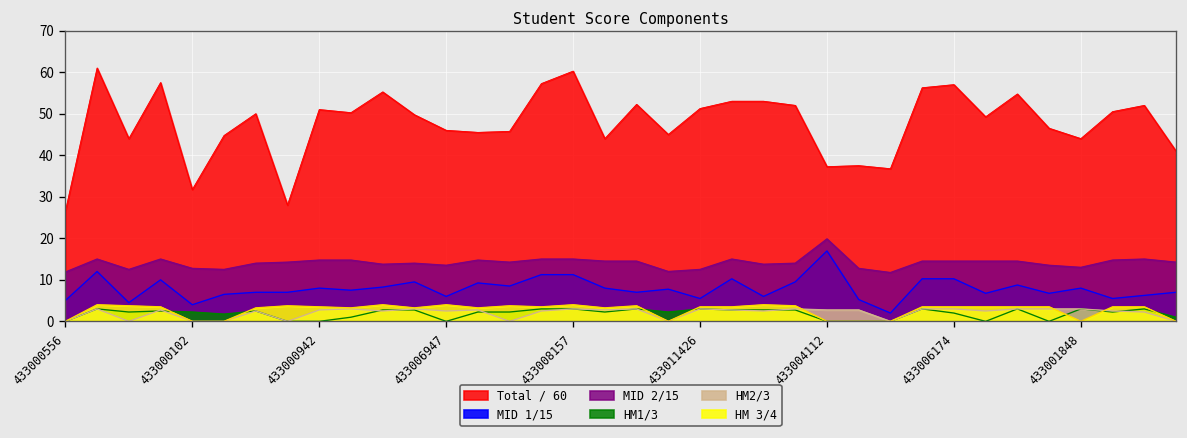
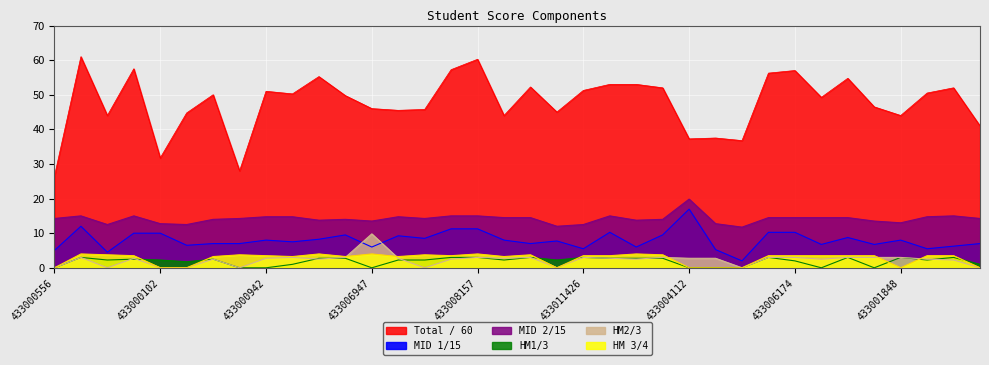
  {
    "Total / 60": {
      "433000556": 27,
      "433000102": 32,
      "433000942": 51,
      "433006947": 46,
      "433008157": 60,
      "433011426": 51,
      "433004112": 37,
      "433006174": 57,
      "433001848": 44
    },
    "MID 1/15": {
      "433000556": 5,
-     "433000102": 4,
+     "433000102": 10,
      "433000942": 8,
      "433006947": 6,
      "433008157": 11,
      "433011426": 6,
      "433004112": 17,
      "433006174": 10,
      "433001848": 8
    },
    "MID 2/15": {
-     "433000556": 12,
+     "433000556": 14,
      "433000102": 13,
      "433000942": 15,
      "433006947": 14,
      "433008157": 15,
      "433011426": 13,
      "433004112": 20,
      "433006174": 15,
      "433001848": 13
    },
    "HM1/3": {
      "433000102": 2,
      "433000942": 0,
      "433006947": 0,
      "433006174": 2
    },
    "HM2/3": {
      "433000942": 3,
-     "433006947": 3,
+     "433006947": 10,
      "433004112": 3
    },
    "HM 3/4": {
      "433000942": 4,
      "433006947": 4,
      "433008157": 4,
      "433001848": 0
    }
  }
